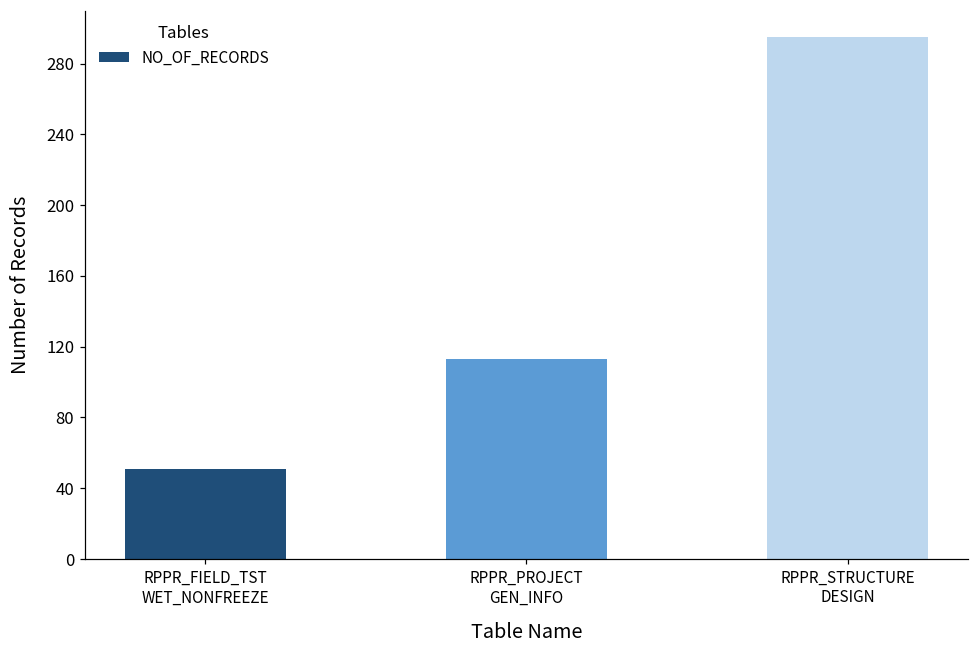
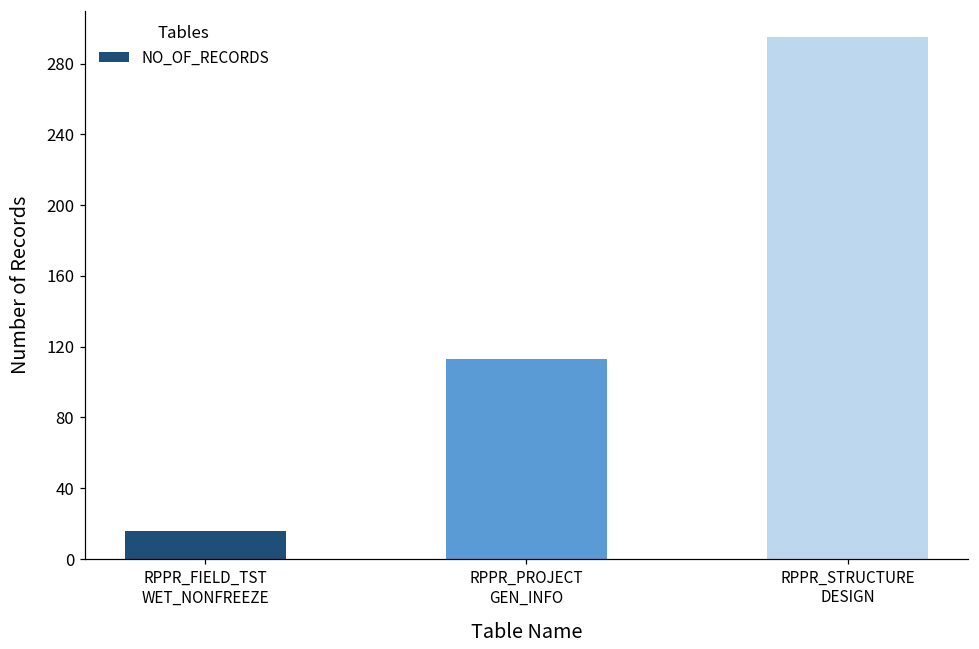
  {
-   "RPPR_FIELD_TST WET_NONFREEZE": 51,
+   "RPPR_FIELD_TST WET_NONFREEZE": 16,
    "RPPR_PROJECT GEN_INFO": 113,
    "RPPR_STRUCTURE DESIGN": 295
  }
